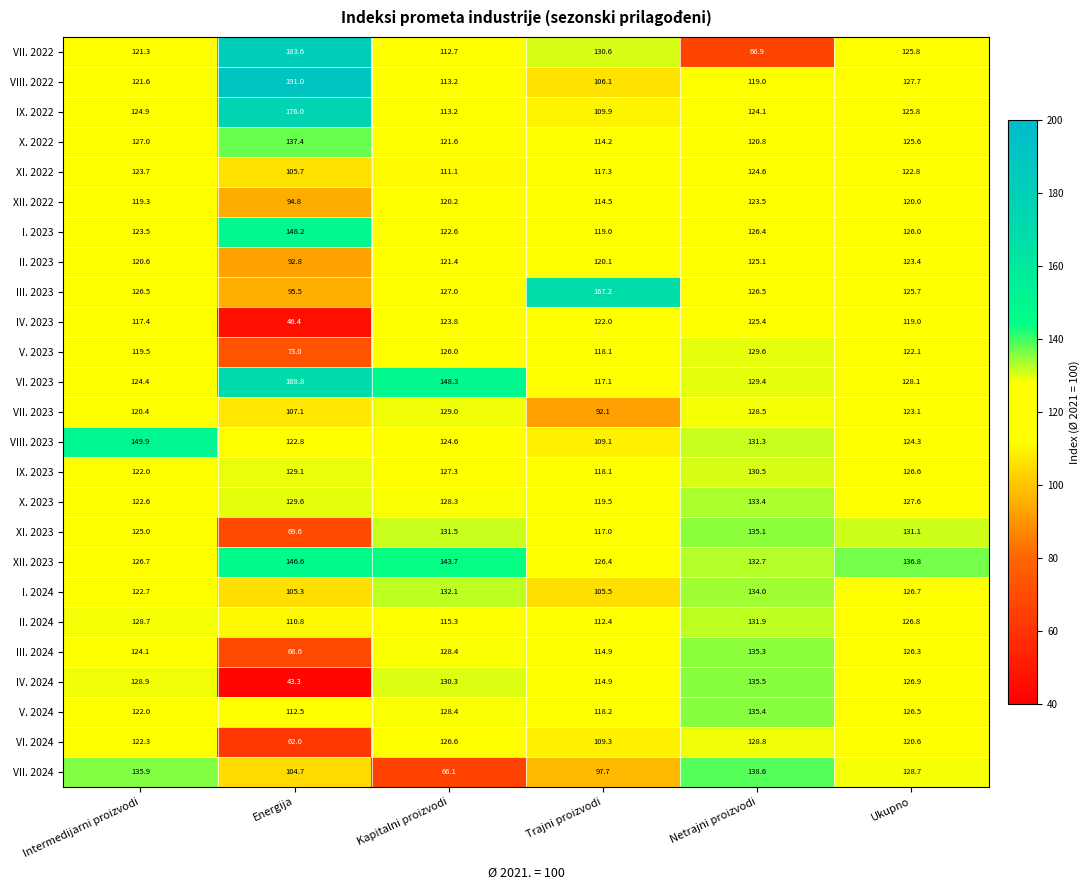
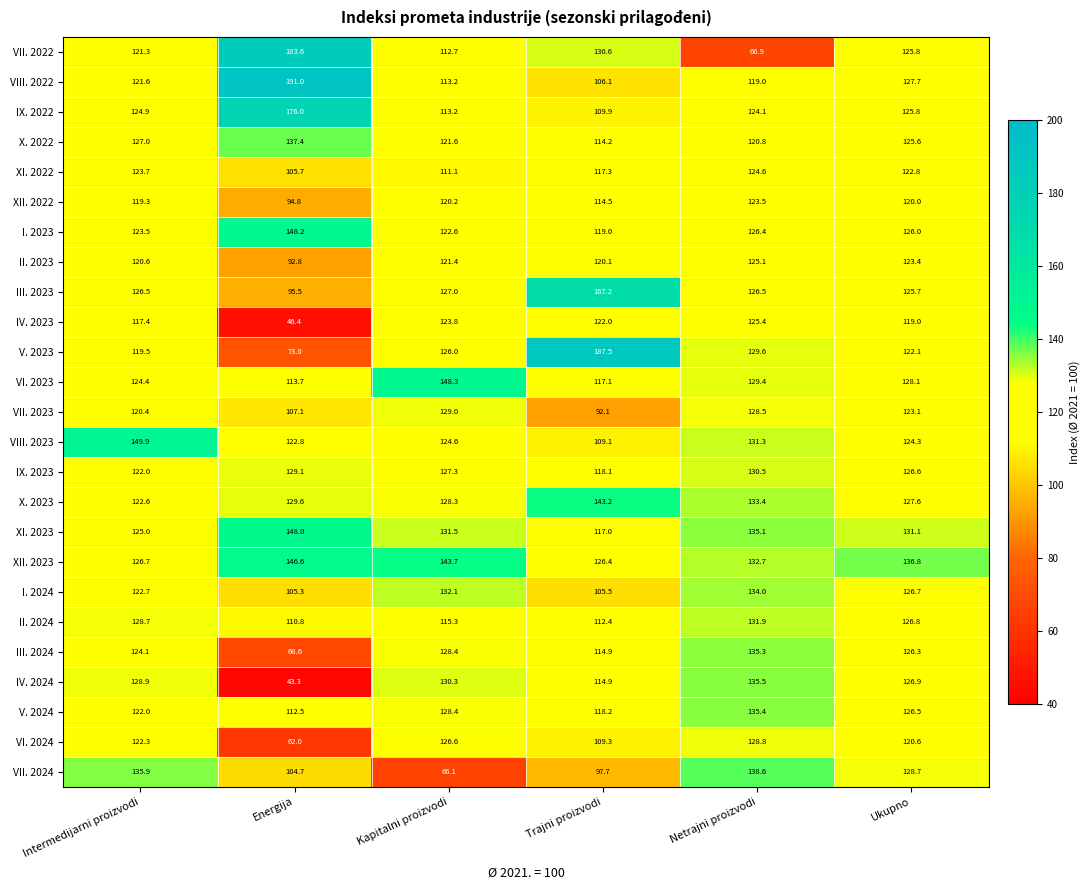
  {
    "VII. 2022": {
      "Intermedijarni proizvodi": 121.3,
      "Energija": 183.6,
      "Kapitalni proizvodi": 112.7,
      "Trajni proizvodi": 130.6,
      "Netrajni proizvodi": 66.9,
      "Ukupno": 125.8
    },
    "VIII. 2022": {
      "Intermedijarni proizvodi": 121.6,
      "Energija": 191.0,
      "Kapitalni proizvodi": 113.2,
      "Trajni proizvodi": 106.1,
      "Netrajni proizvodi": 119.0,
      "Ukupno": 127.7
    },
    "IX. 2022": {
      "Intermedijarni proizvodi": 124.9,
      "Energija": 176.0,
      "Kapitalni proizvodi": 113.2,
      "Trajni proizvodi": 109.9,
      "Netrajni proizvodi": 124.1,
      "Ukupno": 125.8
    },
    "X. 2022": {
      "Intermedijarni proizvodi": 127.0,
      "Energija": 137.4,
      "Kapitalni proizvodi": 121.6,
      "Trajni proizvodi": 114.2,
      "Netrajni proizvodi": 120.8,
      "Ukupno": 125.6
    },
    "XI. 2022": {
      "Intermedijarni proizvodi": 123.7,
      "Energija": 105.7,
      "Kapitalni proizvodi": 111.1,
      "Trajni proizvodi": 117.3,
      "Netrajni proizvodi": 124.6,
      "Ukupno": 122.8
    },
    "XII. 2022": {
      "Intermedijarni proizvodi": 119.3,
      "Energija": 94.8,
      "Kapitalni proizvodi": 120.2,
      "Trajni proizvodi": 114.5,
      "Netrajni proizvodi": 123.5,
      "Ukupno": 120.0
    },
    "I. 2023": {
      "Intermedijarni proizvodi": 123.5,
      "Energija": 148.2,
      "Kapitalni proizvodi": 122.6,
      "Trajni proizvodi": 119.0,
      "Netrajni proizvodi": 126.4,
      "Ukupno": 126.0
    },
    "II. 2023": {
      "Intermedijarni proizvodi": 120.6,
      "Energija": 92.8,
      "Kapitalni proizvodi": 121.4,
      "Trajni proizvodi": 120.1,
      "Netrajni proizvodi": 125.1,
      "Ukupno": 123.4
    },
    "III. 2023": {
      "Intermedijarni proizvodi": 126.5,
      "Energija": 95.5,
      "Kapitalni proizvodi": 127.0,
      "Trajni proizvodi": 167.2,
      "Netrajni proizvodi": 126.5,
      "Ukupno": 125.7
    },
    "IV. 2023": {
      "Intermedijarni proizvodi": 117.4,
      "Energija": 46.4,
      "Kapitalni proizvodi": 123.8,
      "Trajni proizvodi": 122.0,
      "Netrajni proizvodi": 125.4,
      "Ukupno": 119.0
    },
    "V. 2023": {
      "Intermedijarni proizvodi": 119.5,
      "Energija": 73.0,
      "Kapitalni proizvodi": 126.0,
-     "Trajni proizvodi": 118.1,
+     "Trajni proizvodi": 187.5,
      "Netrajni proizvodi": 129.6,
      "Ukupno": 122.1
    },
    "VI. 2023": {
      "Intermedijarni proizvodi": 124.4,
-     "Energija": 168.8,
+     "Energija": 113.7,
      "Kapitalni proizvodi": 148.3,
      "Trajni proizvodi": 117.1,
      "Netrajni proizvodi": 129.4,
      "Ukupno": 128.1
    },
    "VII. 2023": {
      "Intermedijarni proizvodi": 120.4,
      "Energija": 107.1,
      "Kapitalni proizvodi": 129.0,
      "Trajni proizvodi": 92.1,
      "Netrajni proizvodi": 128.5,
      "Ukupno": 123.1
    },
    "VIII. 2023": {
      "Intermedijarni proizvodi": 149.9,
      "Energija": 122.8,
      "Kapitalni proizvodi": 124.6,
      "Trajni proizvodi": 109.1,
      "Netrajni proizvodi": 131.3,
      "Ukupno": 124.3
    },
    "IX. 2023": {
      "Intermedijarni proizvodi": 122.0,
      "Energija": 129.1,
      "Kapitalni proizvodi": 127.3,
      "Trajni proizvodi": 118.1,
      "Netrajni proizvodi": 130.5,
      "Ukupno": 126.6
    },
    "X. 2023": {
      "Intermedijarni proizvodi": 122.6,
      "Energija": 129.6,
      "Kapitalni proizvodi": 128.3,
-     "Trajni proizvodi": 119.5,
+     "Trajni proizvodi": 143.2,
      "Netrajni proizvodi": 133.4,
      "Ukupno": 127.6
    },
    "XI. 2023": {
      "Intermedijarni proizvodi": 125.0,
-     "Energija": 69.6,
+     "Energija": 148.0,
      "Kapitalni proizvodi": 131.5,
      "Trajni proizvodi": 117.0,
      "Netrajni proizvodi": 135.1,
      "Ukupno": 131.1
    },
    "XII. 2023": {
      "Intermedijarni proizvodi": 126.7,
      "Energija": 146.6,
      "Kapitalni proizvodi": 143.7,
      "Trajni proizvodi": 126.4,
      "Netrajni proizvodi": 132.7,
      "Ukupno": 136.8
    },
    "I. 2024": {
      "Intermedijarni proizvodi": 122.7,
      "Energija": 105.3,
      "Kapitalni proizvodi": 132.1,
      "Trajni proizvodi": 105.5,
      "Netrajni proizvodi": 134.0,
      "Ukupno": 126.7
    },
    "II. 2024": {
      "Intermedijarni proizvodi": 128.7,
      "Energija": 110.8,
      "Kapitalni proizvodi": 115.3,
      "Trajni proizvodi": 112.4,
      "Netrajni proizvodi": 131.9,
      "Ukupno": 126.8
    },
    "III. 2024": {
      "Intermedijarni proizvodi": 124.1,
      "Energija": 68.6,
      "Kapitalni proizvodi": 128.4,
      "Trajni proizvodi": 114.9,
      "Netrajni proizvodi": 135.3,
      "Ukupno": 126.3
    },
    "IV. 2024": {
      "Intermedijarni proizvodi": 128.9,
      "Energija": 43.3,
      "Kapitalni proizvodi": 130.3,
      "Trajni proizvodi": 114.9,
      "Netrajni proizvodi": 135.5,
      "Ukupno": 126.9
    },
    "V. 2024": {
      "Intermedijarni proizvodi": 122.0,
      "Energija": 112.5,
      "Kapitalni proizvodi": 128.4,
      "Trajni proizvodi": 118.2,
      "Netrajni proizvodi": 135.4,
      "Ukupno": 126.5
    },
    "VI. 2024": {
      "Intermedijarni proizvodi": 122.3,
      "Energija": 62.0,
      "Kapitalni proizvodi": 126.6,
      "Trajni proizvodi": 109.3,
      "Netrajni proizvodi": 128.8,
      "Ukupno": 120.6
    },
    "VII. 2024": {
      "Intermedijarni proizvodi": 135.9,
      "Energija": 104.7,
      "Kapitalni proizvodi": 66.1,
      "Trajni proizvodi": 97.7,
      "Netrajni proizvodi": 138.6,
      "Ukupno": 128.7
    }
  }
